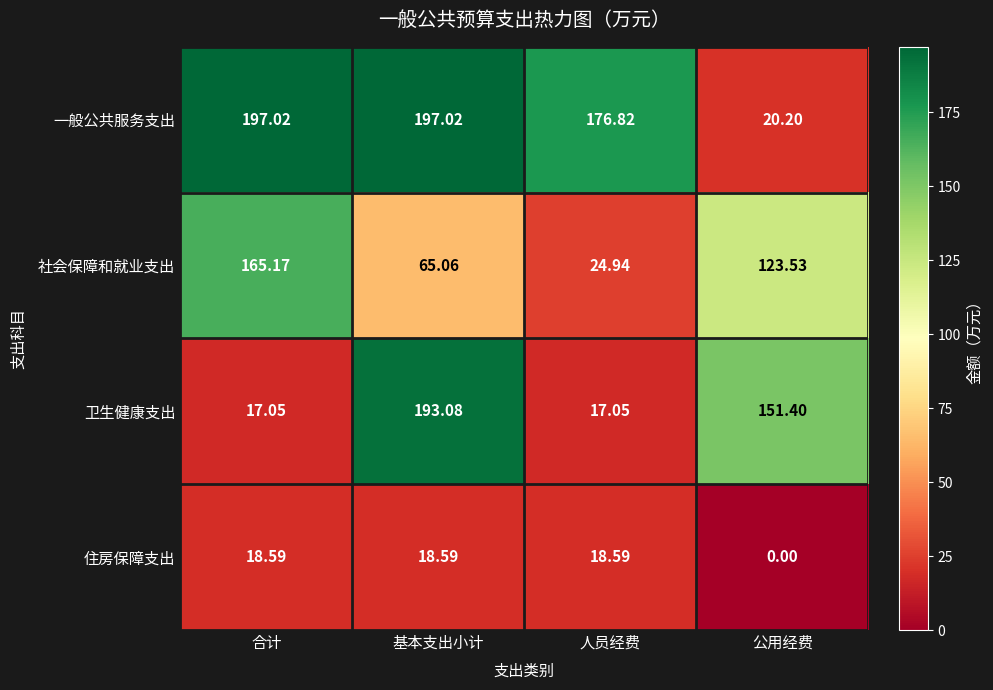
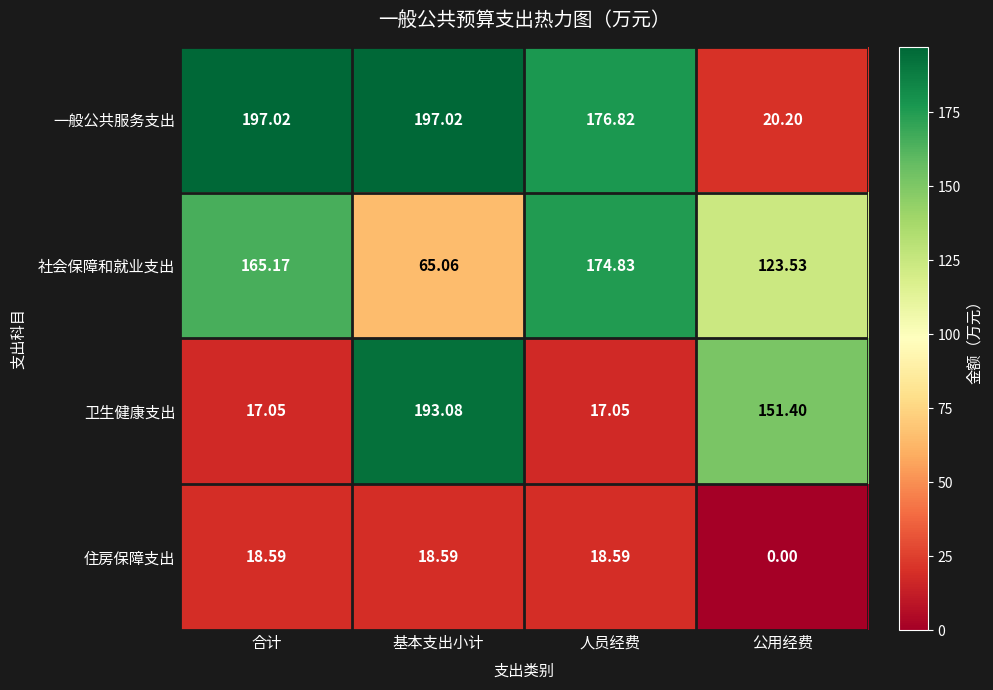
  {
    "一般公共服务支出": {
      "合计": 197.02,
      "基本支出小计": 197.02,
      "人员经费": 176.82,
      "公用经费": 20.20
    },
    "社会保障和就业支出": {
      "合计": 165.17,
      "基本支出小计": 65.06,
-     "人员经费": 24.94,
+     "人员经费": 174.83,
      "公用经费": 123.53
    },
    "卫生健康支出": {
      "合计": 17.05,
      "基本支出小计": 193.08,
      "人员经费": 17.05,
      "公用经费": 151.40
    },
    "住房保障支出": {
      "合计": 18.59,
      "基本支出小计": 18.59,
      "人员经费": 18.59,
      "公用经费": 0.00
    }
  }
